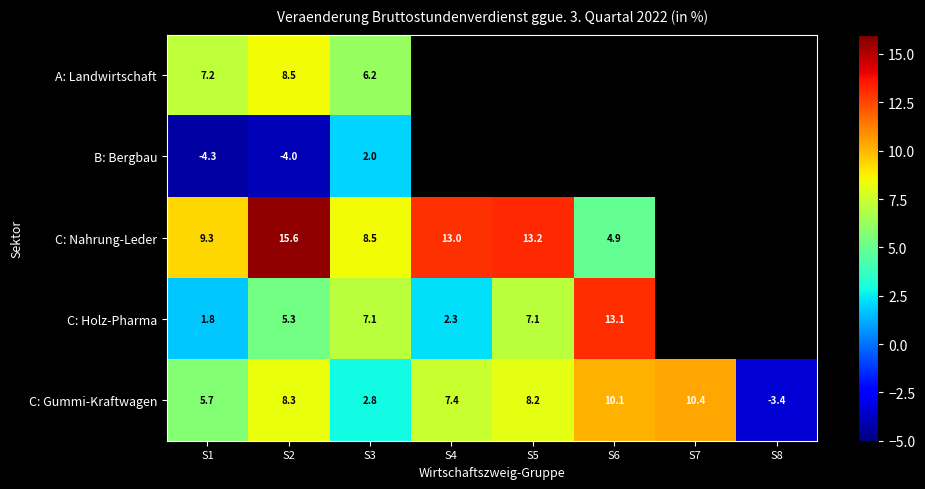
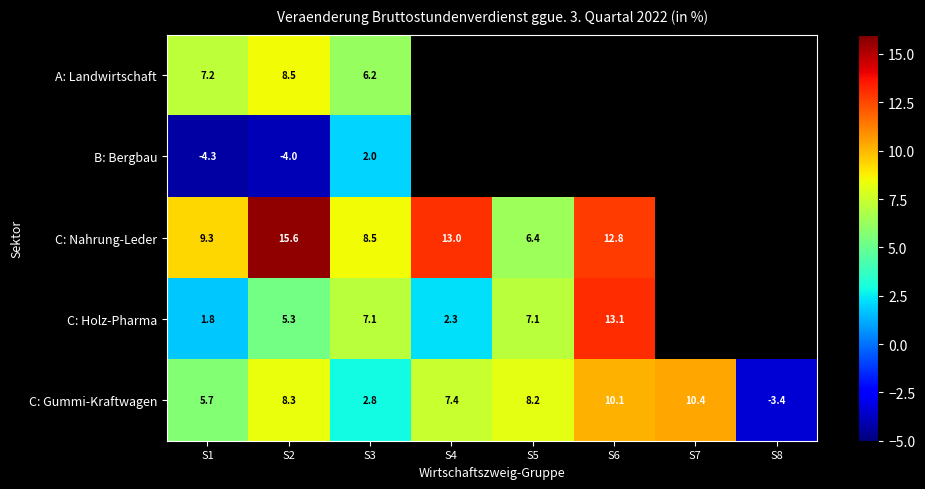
  {
    "A: Landwirtschaft": {
      "S1": 7.2,
      "S2": 8.5,
      "S3": 6.2
    },
    "B: Bergbau": {
      "S1": -4.3,
      "S2": -4.0,
      "S3": 2.0
    },
    "C: Nahrung-Leder": {
      "S1": 9.3,
      "S2": 15.6,
      "S3": 8.5,
      "S4": 13.0,
-     "S5": 13.2,
-     "S6": 4.9
+     "S5": 6.4,
+     "S6": 12.8
    },
    "C: Holz-Pharma": {
      "S1": 1.8,
      "S2": 5.3,
      "S3": 7.1,
      "S4": 2.3,
      "S5": 7.1,
      "S6": 13.1
    },
    "C: Gummi-Kraftwagen": {
      "S1": 5.7,
      "S2": 8.3,
      "S3": 2.8,
      "S4": 7.4,
      "S5": 8.2,
      "S6": 10.1,
      "S7": 10.4,
      "S8": -3.4
    }
  }
